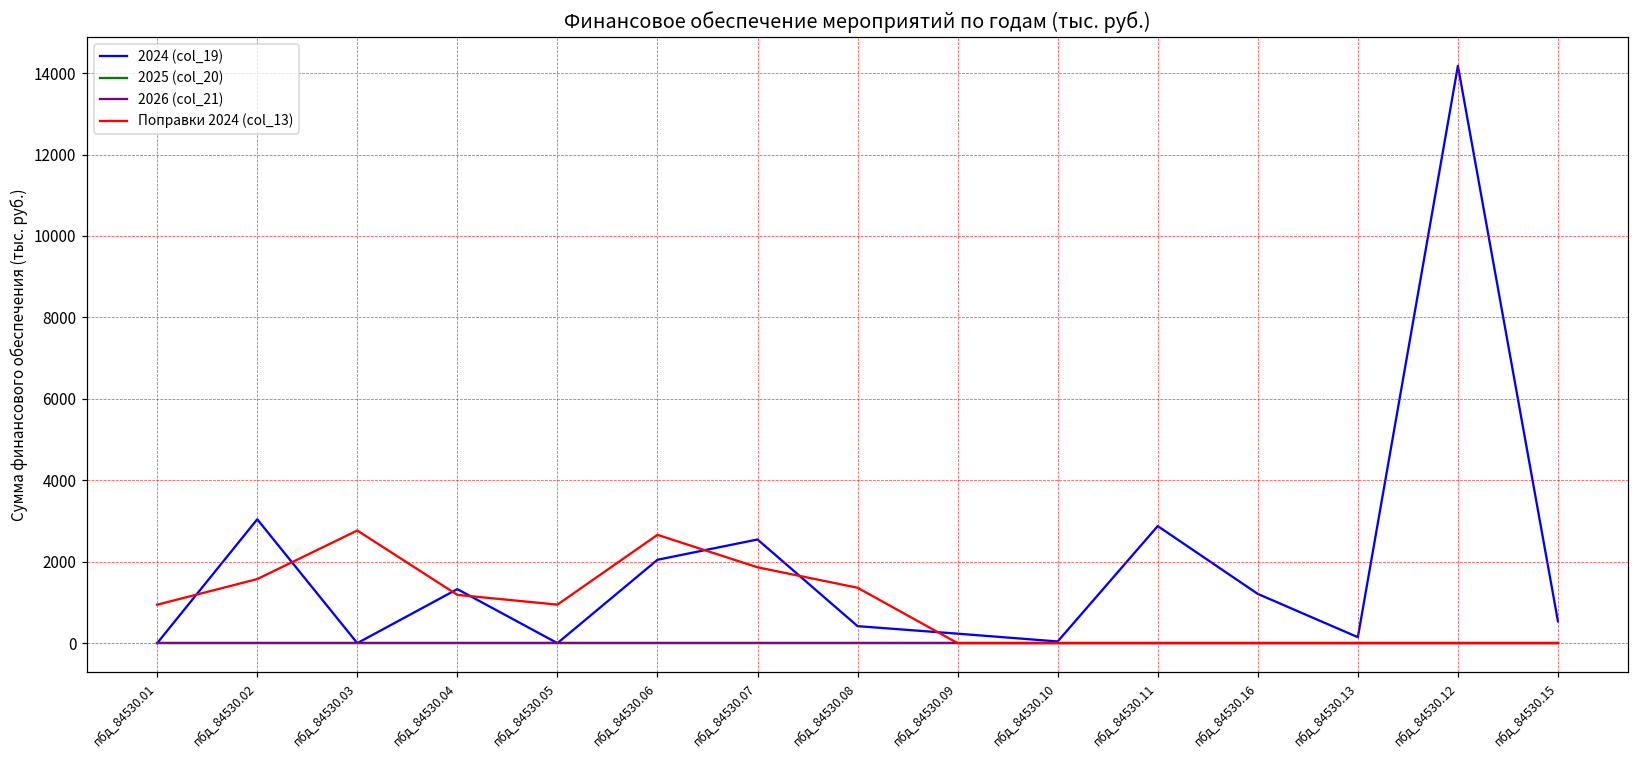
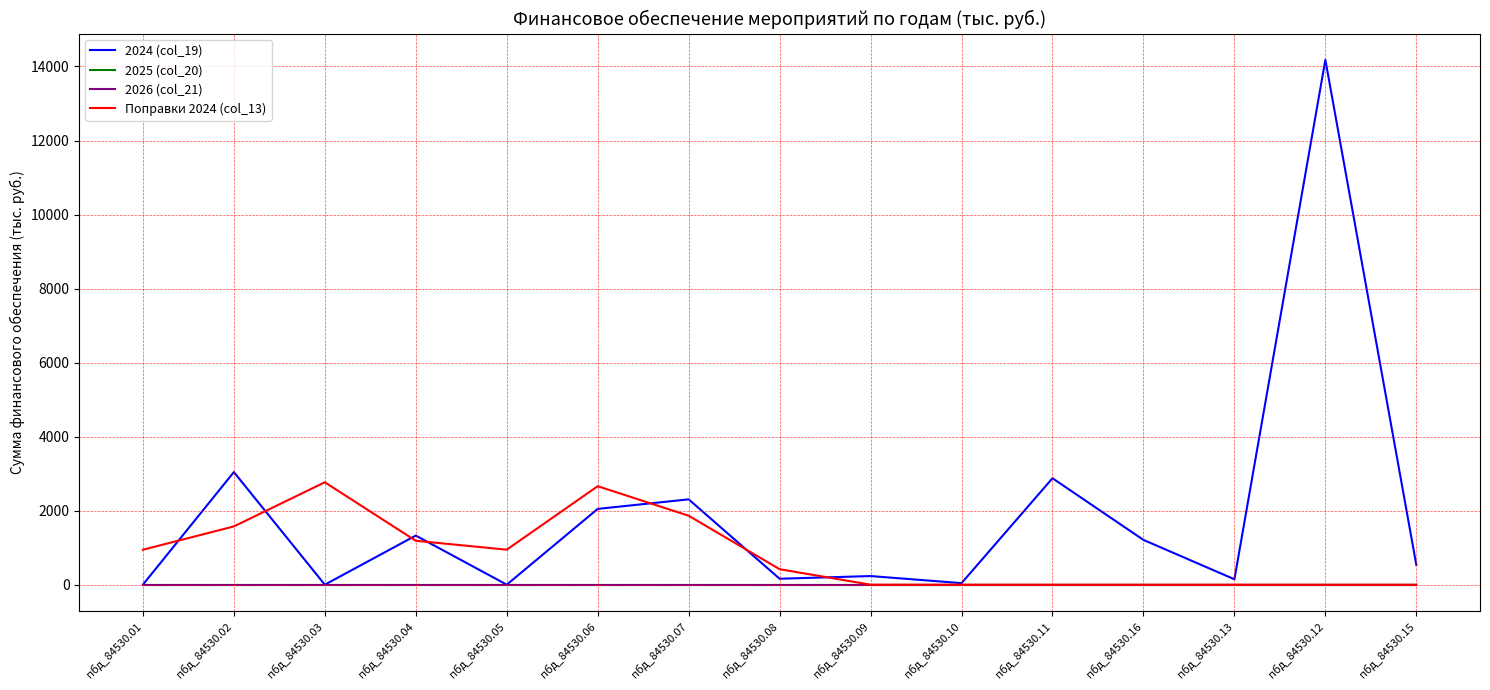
  {
    "2024 (col_19)": {
      "пбд_84530.02": 3000,
      "пбд_84530.04": 1300,
      "пбд_84530.06": 2000,
-     "пбд_84530.07": 2500,
-     "пбд_84530.08": 400,
+     "пбд_84530.07": 2300,
+     "пбд_84530.08": 200,
      "пбд_84530.09": 200,
      "пбд_84530.11": 2900,
      "пбд_84530.16": 1200,
      "пбд_84530.13": 100,
      "пбд_84530.12": 14200,
      "пбд_84530.15": 500
    },
    "2026 (col_21)": {
      "пбд_84530.02": 0,
      "пбд_84530.04": 0,
      "пбд_84530.06": 0,
      "пбд_84530.07": 0,
      "пбд_84530.08": 0
    },
    "Поправки 2024 (col_13)": {
      "пбд_84530.01": 900,
      "пбд_84530.02": 1600,
      "пбд_84530.03": 2800,
      "пбд_84530.04": 1200,
      "пбд_84530.05": 900,
      "пбд_84530.06": 2700,
      "пбд_84530.07": 1900,
-     "пбд_84530.08": 1400
+     "пбд_84530.08": 400
    }
  }
